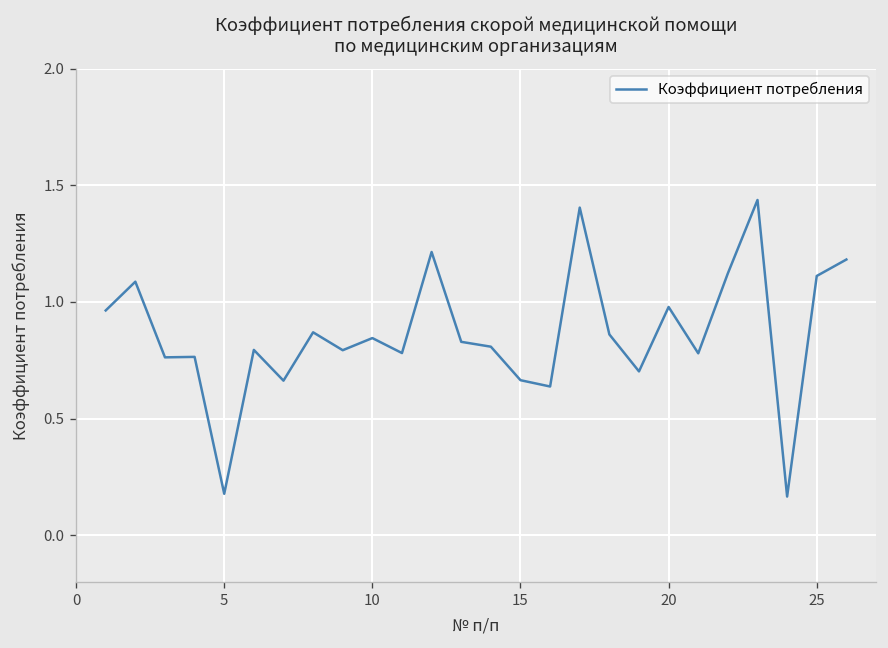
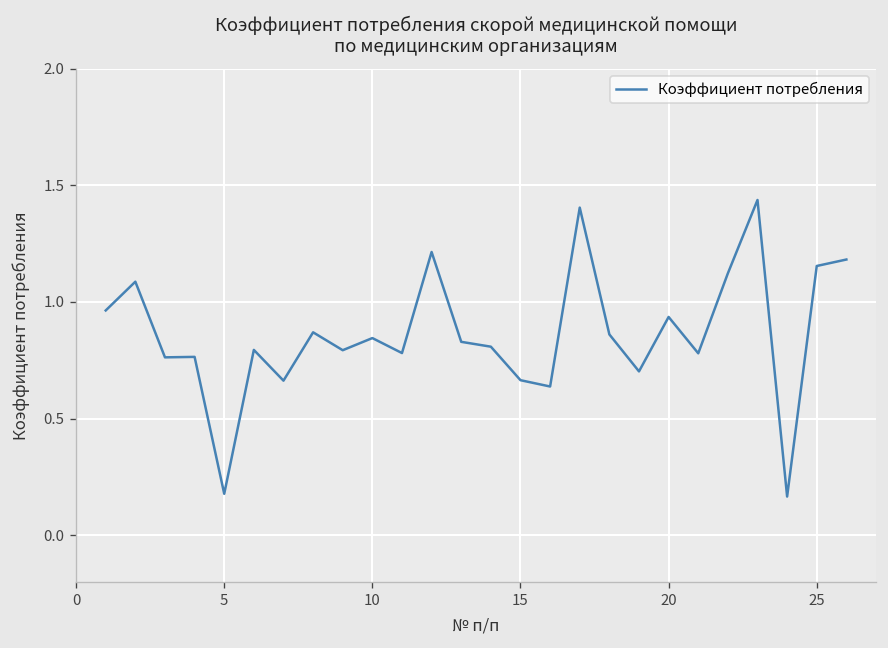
  {
    "5": 0.18,
    "10": 0.85,
    "15": 0.66,
-   "20": 0.98,
-   "25": 1.11
+   "20": 0.94,
+   "25": 1.15
  }
